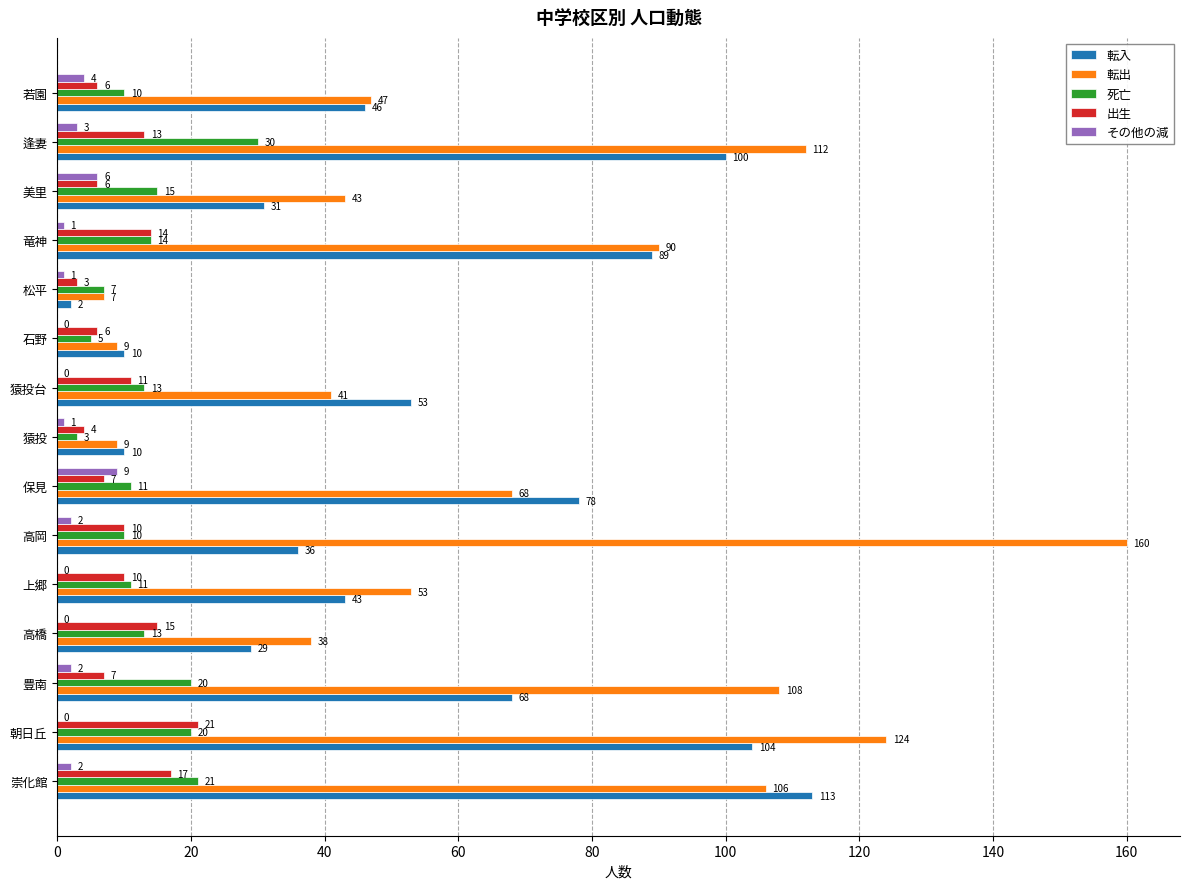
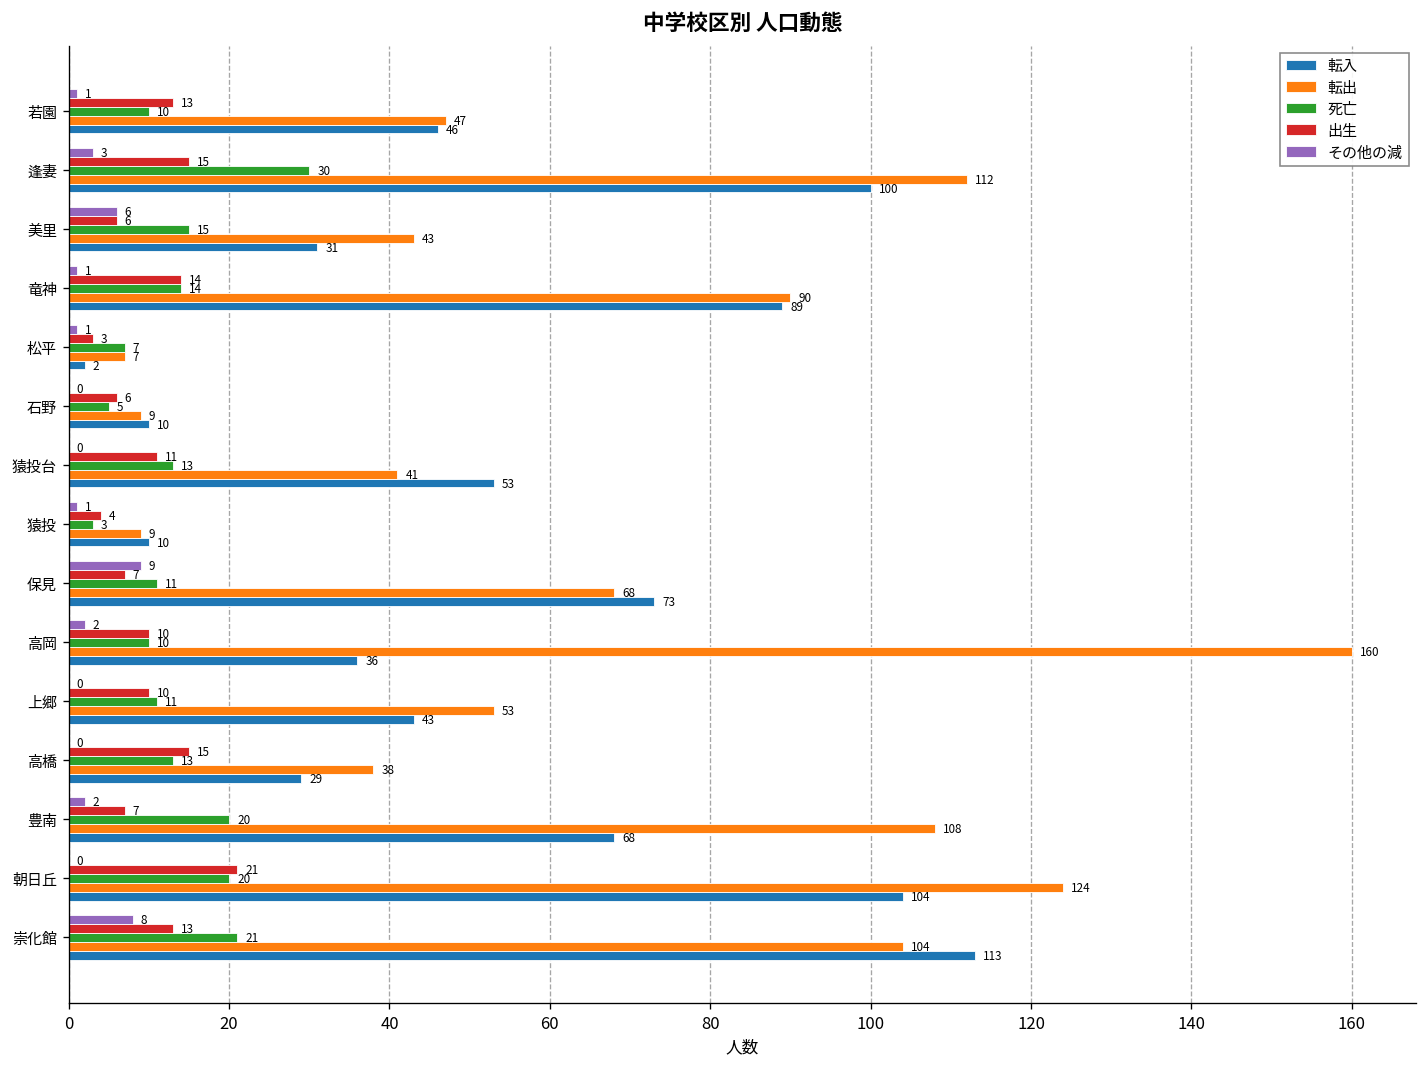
  {
    "転入": {
      "若園": 46,
      "逢妻": 100,
      "美里": 31,
      "竜神": 89,
      "松平": 2,
      "石野": 10,
      "猿投台": 53,
      "猿投": 10,
-     "保見": 78,
+     "保見": 73,
      "高岡": 36,
      "上郷": 43,
      "高橋": 29,
      "豊南": 68,
      "朝日丘": 104,
      "崇化館": 113
    },
    "転出": {
      "若園": 47,
      "逢妻": 112,
      "美里": 43,
      "竜神": 90,
      "石野": 9,
      "猿投台": 41,
      "猿投": 9,
      "保見": 68,
      "高岡": 160,
      "上郷": 53,
      "高橋": 38,
      "豊南": 108,
      "朝日丘": 124,
-     "崇化館": 106
+     "崇化館": 104
    },
    "死亡": {
      "若園": 10,
      "逢妻": 30,
      "美里": 15,
      "石野": 5,
      "猿投台": 13,
      "猿投": 3,
      "保見": 11,
      "上郷": 11,
      "高橋": 13,
      "豊南": 20,
      "朝日丘": 20,
      "崇化館": 21
    },
    "出生": {
-     "若園": 6,
-     "逢妻": 13,
+     "若園": 13,
+     "逢妻": 15,
      "松平": 3,
      "石野": 6,
      "猿投台": 11,
      "猿投": 4,
      "保見": 7,
      "上郷": 10,
      "高橋": 15,
      "豊南": 7,
      "朝日丘": 21,
-     "崇化館": 17
+     "崇化館": 13
    },
    "その他の減": {
-     "若園": 4,
+     "若園": 1,
      "逢妻": 3,
      "竜神": 1,
      "松平": 1,
      "石野": 0,
      "猿投台": 0,
      "猿投": 1,
      "保見": 9,
      "高岡": 2,
      "上郷": 0,
      "高橋": 0,
      "豊南": 2,
      "朝日丘": 0,
-     "崇化館": 2
+     "崇化館": 8
    }
  }
